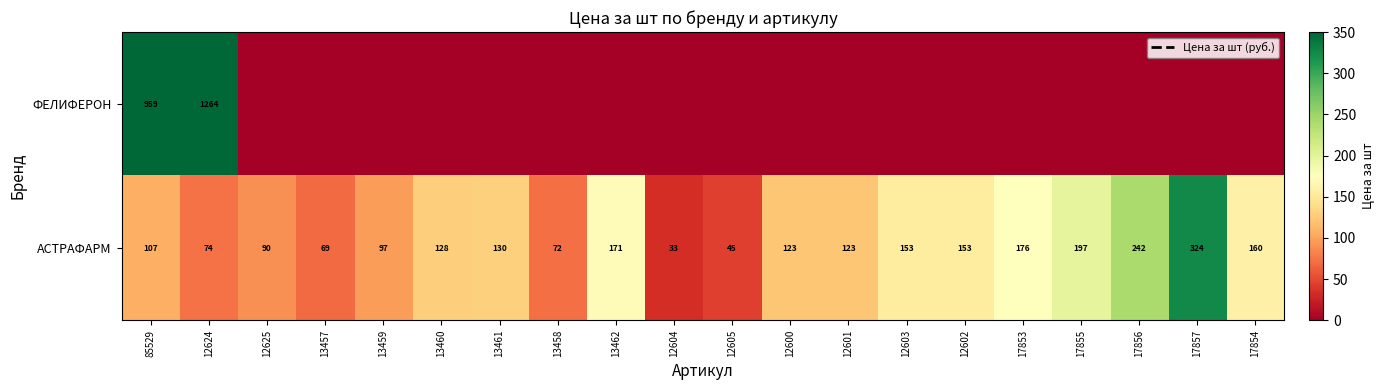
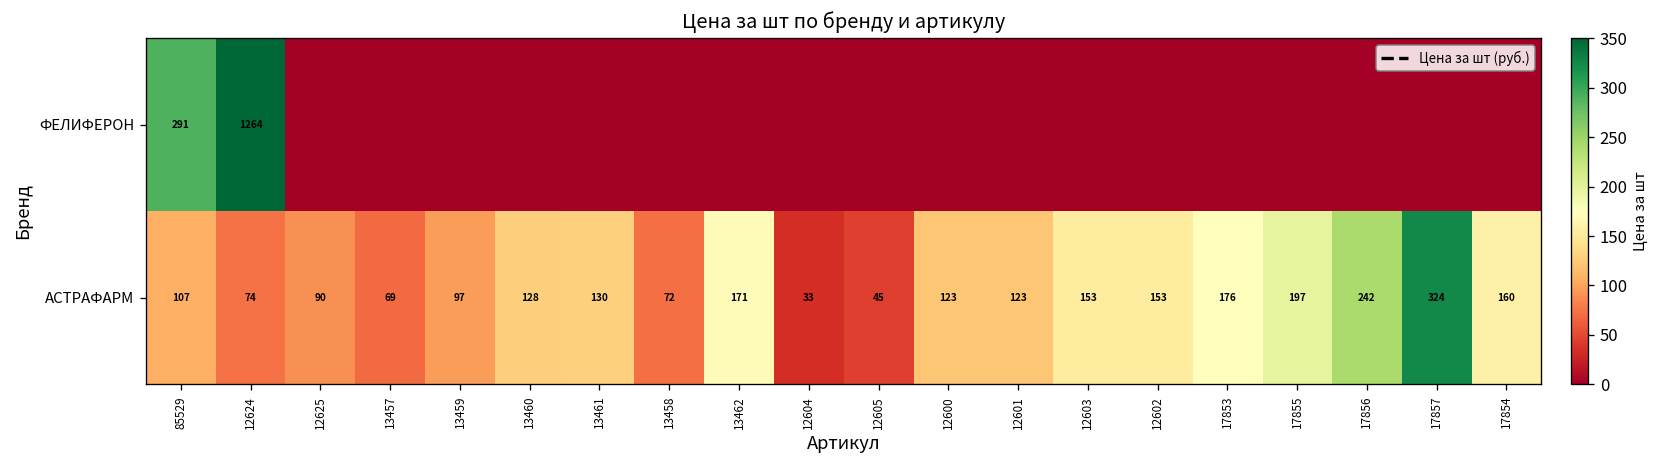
  {
    "ФЕЛИФЕРОН": {
-     "85529": 959,
+     "85529": 291,
      "12624": 1264
    },
    "АСТРАФАРМ": {
      "85529": 107,
      "12624": 74,
      "12625": 90,
      "13457": 69,
      "13459": 97,
      "13460": 128,
      "13461": 130,
      "13458": 72,
      "13462": 171,
      "12604": 33,
      "12605": 45,
      "12600": 123,
      "12601": 123,
      "12603": 153,
      "12602": 153,
      "17853": 176,
      "17855": 197,
      "17856": 242,
      "17857": 324,
      "17854": 160
    }
  }
